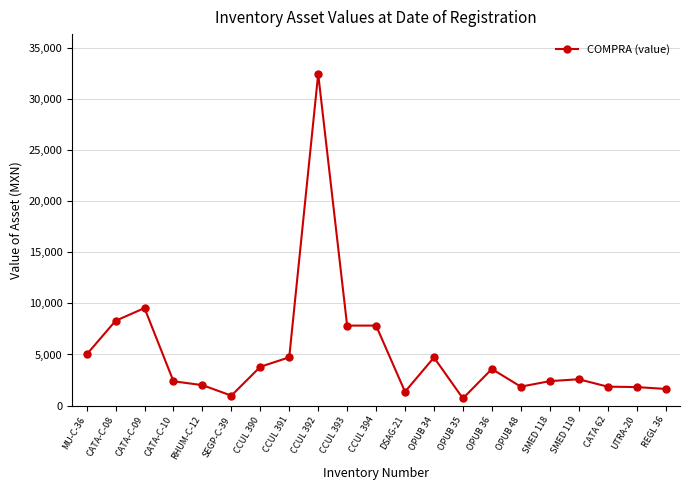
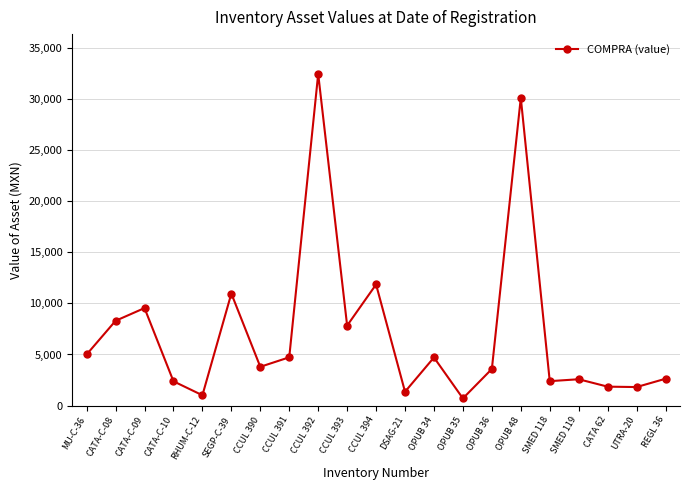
  {
    "MU-C-36": "5,000",
    "CATA-C-08": "8,300",
    "CATA-C-09": "9,500",
    "CATA-C-10": "2,400",
-   "RHUM-C-12": "2,000",
-   "SEGP-C-39": "1,000",
+   "RHUM-C-12": "1,000",
+   "SEGP-C-39": "11,000",
    "CCUL 390": "3,800",
    "CCUL 391": "4,700",
    "CCUL 392": "32,500",
    "CCUL 393": "7,800",
-   "CCUL 394": "7,800",
+   "CCUL 394": "11,900",
    "DSAG-21": "1,400",
    "OPUB 34": "4,700",
    "OPUB 35": "700",
    "OPUB 36": "3,600",
-   "OPUB 48": "1,900",
+   "OPUB 48": "30,100",
    "SMED 118": "2,400",
    "SMED 119": "2,600",
    "CATA 62": "1,900",
    "UTRA-20": "1,800",
-   "REGL 36": "1,600"
+   "REGL 36": "2,600"
  }
